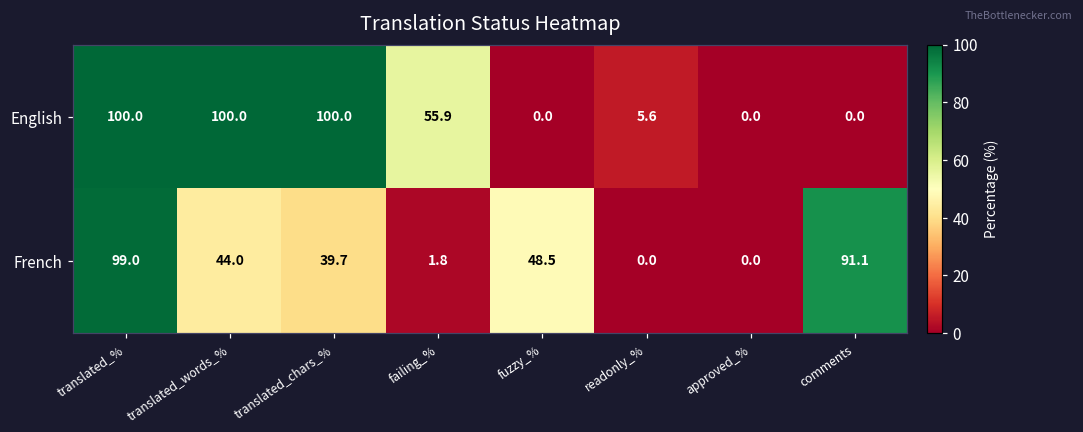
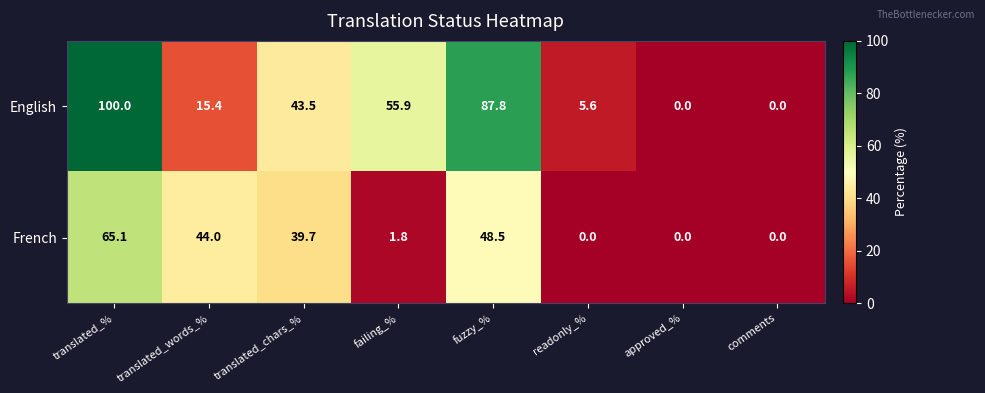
  {
    "English": {
      "translated_%": 100.0,
-     "translated_words_%": 100.0,
-     "translated_chars_%": 100.0,
+     "translated_words_%": 15.4,
+     "translated_chars_%": 43.5,
      "failing_%": 55.9,
-     "fuzzy_%": 0.0,
+     "fuzzy_%": 87.8,
      "readonly_%": 5.6,
      "approved_%": 0.0,
      "comments": 0.0
    },
    "French": {
-     "translated_%": 99.0,
+     "translated_%": 65.1,
      "translated_words_%": 44.0,
      "translated_chars_%": 39.7,
      "failing_%": 1.8,
      "fuzzy_%": 48.5,
      "readonly_%": 0.0,
      "approved_%": 0.0,
-     "comments": 91.1
+     "comments": 0.0
    }
  }
